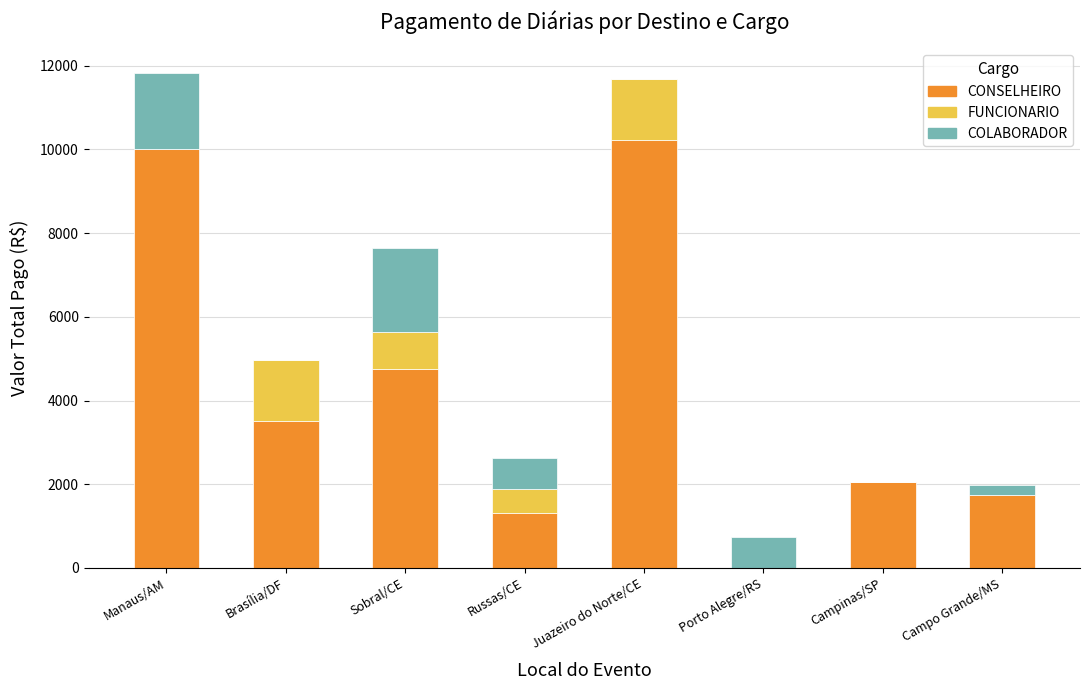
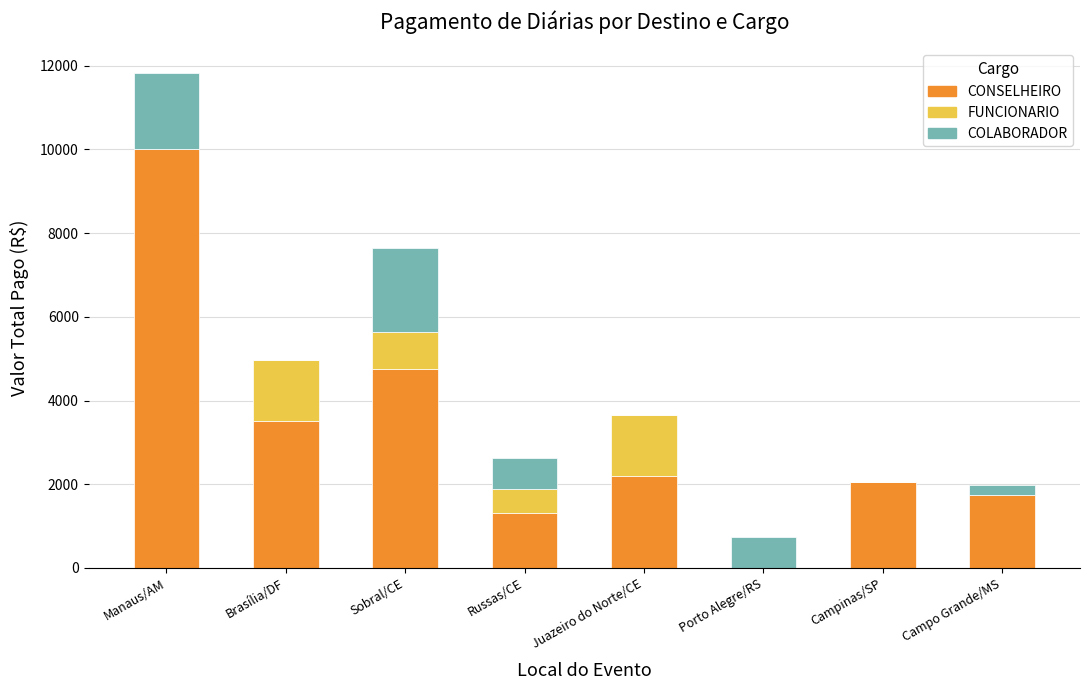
  {
    "CONSELHEIRO": {
      "Manaus/AM": 10000,
      "Brasília/DF": 3500,
      "Sobral/CE": 4800,
      "Russas/CE": 1300,
-     "Juazeiro do Norte/CE": 10200,
+     "Juazeiro do Norte/CE": 2200,
      "Porto Alegre/RS": 0,
      "Campinas/SP": 2000,
      "Campo Grande/MS": 1800
    },
    "FUNCIONARIO": {
      "Manaus/AM": 0,
      "Brasília/DF": 1500,
      "Sobral/CE": 900,
      "Russas/CE": 600,
      "Juazeiro do Norte/CE": 1500,
      "Porto Alegre/RS": 0,
      "Campinas/SP": 0,
      "Campo Grande/MS": 0
    },
    "COLABORADOR": {
      "Manaus/AM": 1800,
      "Brasília/DF": 0,
      "Sobral/CE": 2000,
      "Russas/CE": 700,
      "Juazeiro do Norte/CE": 0,
      "Porto Alegre/RS": 700,
      "Campinas/SP": 0,
      "Campo Grande/MS": 200
    }
  }
